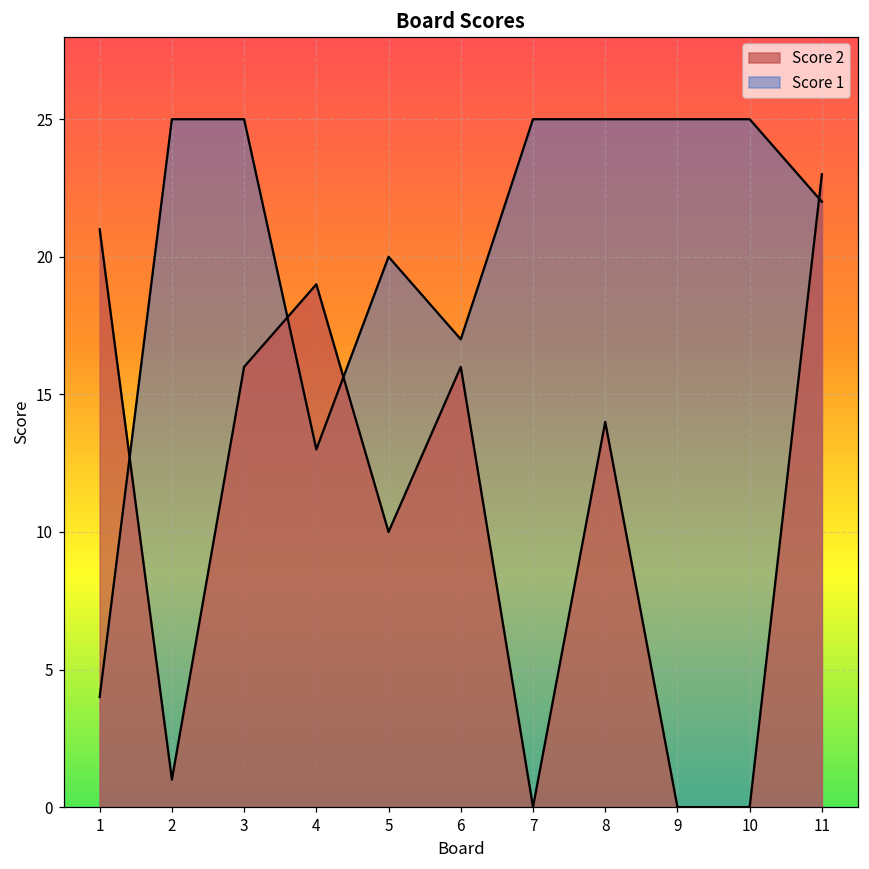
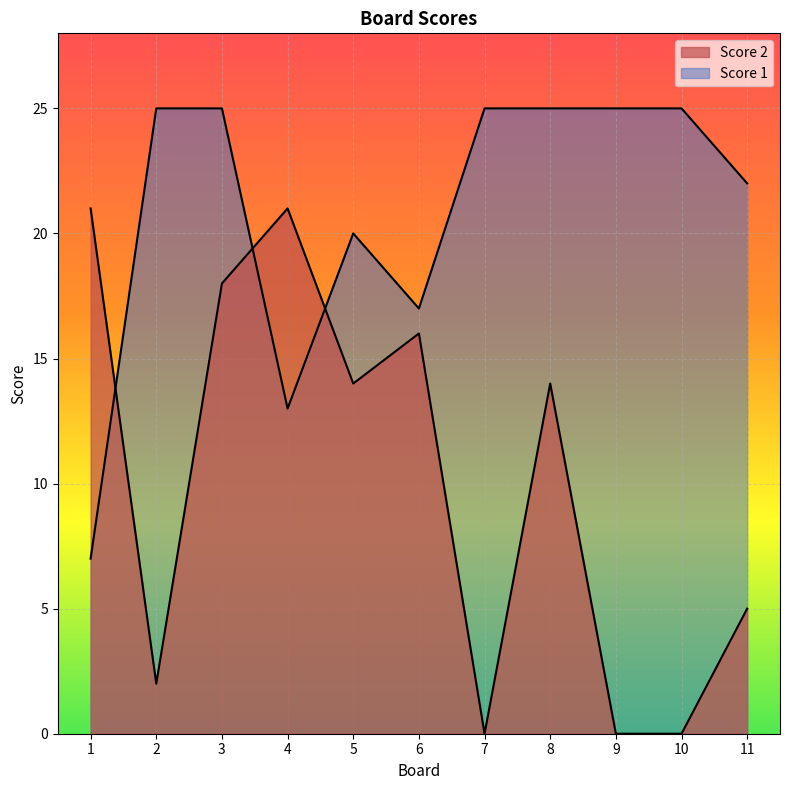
  {
    "Score 2": {
      "1": 21,
-     "2": 1,
-     "3": 16,
-     "4": 19,
-     "5": 10,
+     "2": 2,
+     "3": 18,
+     "4": 21,
+     "5": 14,
      "6": 16,
      "7": 0,
      "8": 14,
      "9": 0,
      "10": 0,
-     "11": 23
+     "11": 5
    },
    "Score 1": {
-     "1": 4,
+     "1": 7,
      "2": 25,
      "3": 25,
      "4": 13,
      "5": 20,
      "6": 17,
      "7": 25,
      "8": 25,
      "9": 25,
      "10": 25,
      "11": 22
    }
  }
